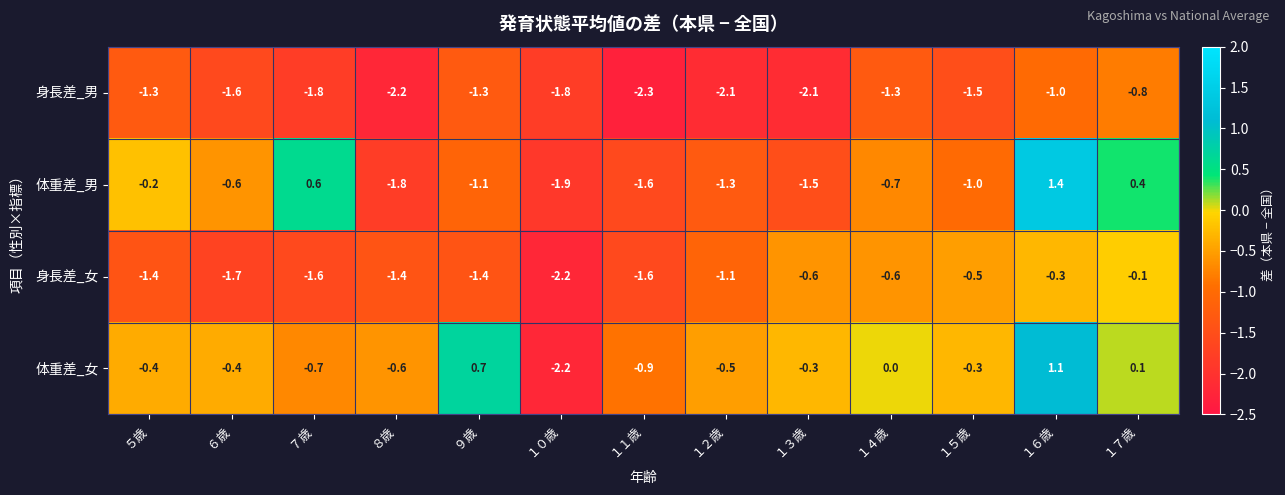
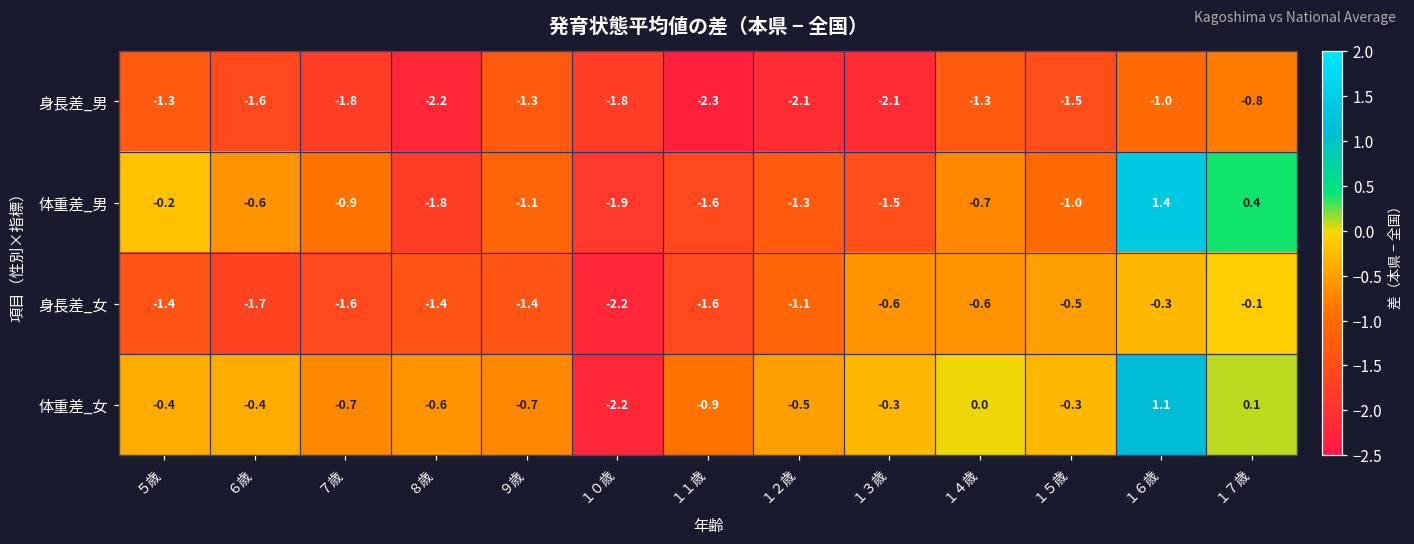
  {
    "身長差_男": {
      "５歳": -1.3,
      "６歳": -1.6,
      "７歳": -1.8,
      "８歳": -2.2,
      "９歳": -1.3,
      "１０歳": -1.8,
      "１１歳": -2.3,
      "１２歳": -2.1,
      "１３歳": -2.1,
      "１４歳": -1.3,
      "１５歳": -1.5,
      "１６歳": -1.0,
      "１７歳": -0.8
    },
    "体重差_男": {
      "５歳": -0.2,
      "６歳": -0.6,
-     "７歳": 0.6,
+     "７歳": -0.9,
      "８歳": -1.8,
      "９歳": -1.1,
      "１０歳": -1.9,
      "１１歳": -1.6,
      "１２歳": -1.3,
      "１３歳": -1.5,
      "１４歳": -0.7,
      "１５歳": -1.0,
      "１６歳": 1.4,
      "１７歳": 0.4
    },
    "身長差_女": {
      "５歳": -1.4,
      "６歳": -1.7,
      "７歳": -1.6,
      "８歳": -1.4,
      "９歳": -1.4,
      "１０歳": -2.2,
      "１１歳": -1.6,
      "１２歳": -1.1,
      "１３歳": -0.6,
      "１４歳": -0.6,
      "１５歳": -0.5,
      "１６歳": -0.3,
      "１７歳": -0.1
    },
    "体重差_女": {
      "５歳": -0.4,
      "６歳": -0.4,
      "７歳": -0.7,
      "８歳": -0.6,
-     "９歳": 0.7,
+     "９歳": -0.7,
      "１０歳": -2.2,
      "１１歳": -0.9,
      "１２歳": -0.5,
      "１３歳": -0.3,
      "１４歳": 0.0,
      "１５歳": -0.3,
      "１６歳": 1.1,
      "１７歳": 0.1
    }
  }
